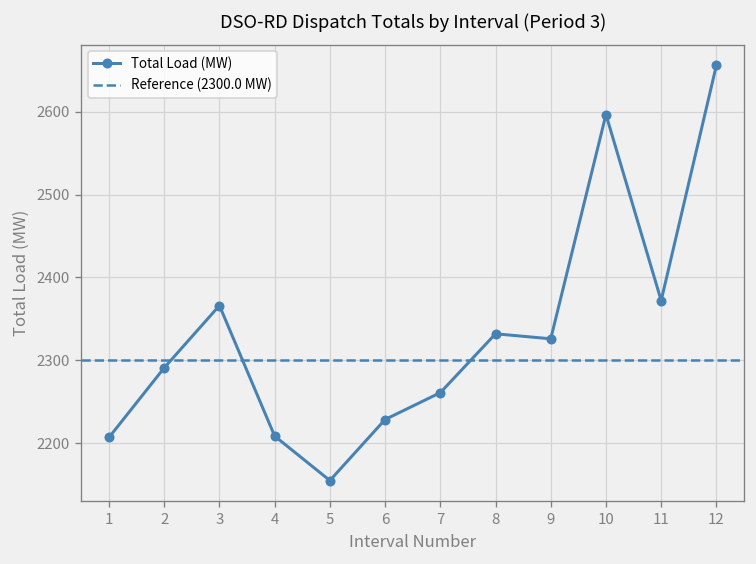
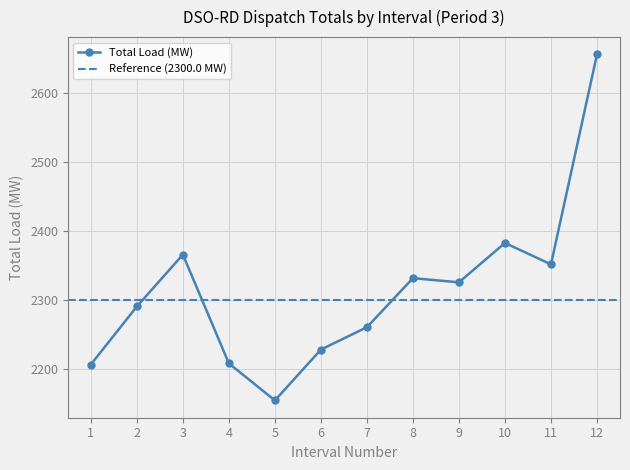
  {
    "1": 2210,
    "2": 2290,
    "3": 2370,
    "4": 2210,
    "5": 2160,
    "6": 2230,
    "7": 2260,
    "8": 2330,
    "9": 2330,
-   "10": 2600,
-   "11": 2370,
+   "10": 2380,
+   "11": 2350,
    "12": 2660
  }
